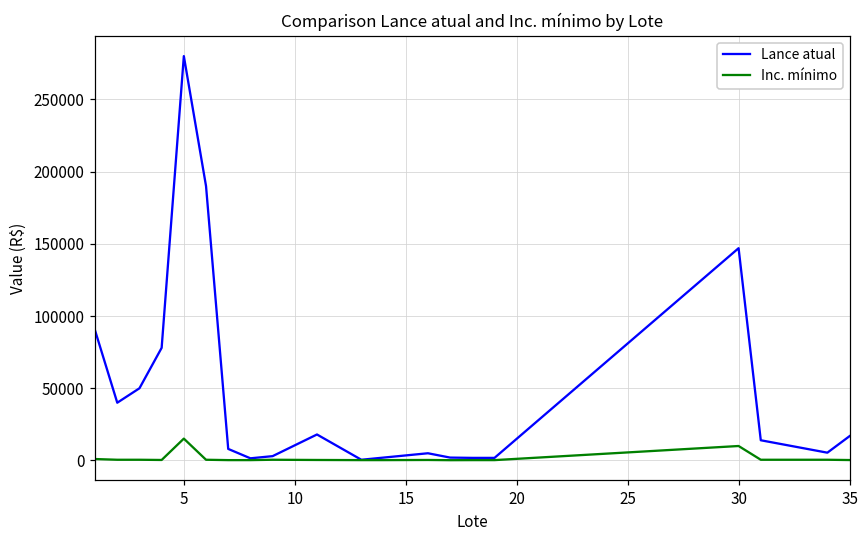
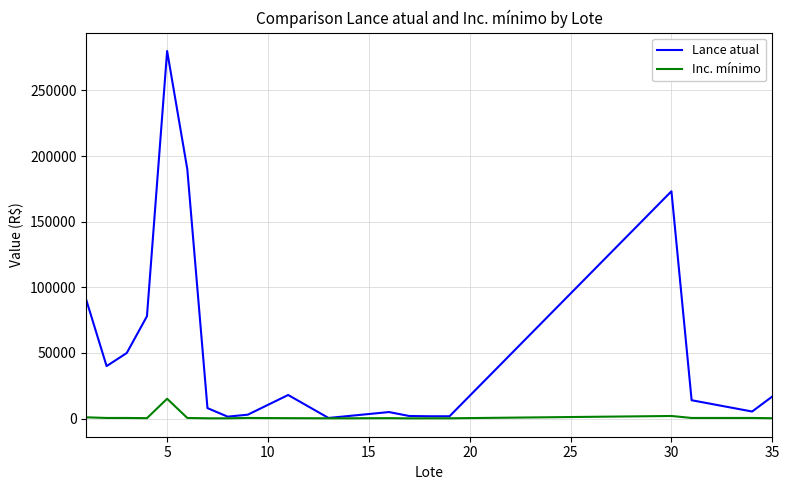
  {
    "Lance atual": {
      "5": 280000,
-     "30": 147000,
+     "30": 173000,
      "35": 17000
    },
    "Inc. mínimo": {
      "5": 15000,
-     "30": 10000,
+     "30": 2000,
      "35": 0
    }
  }
